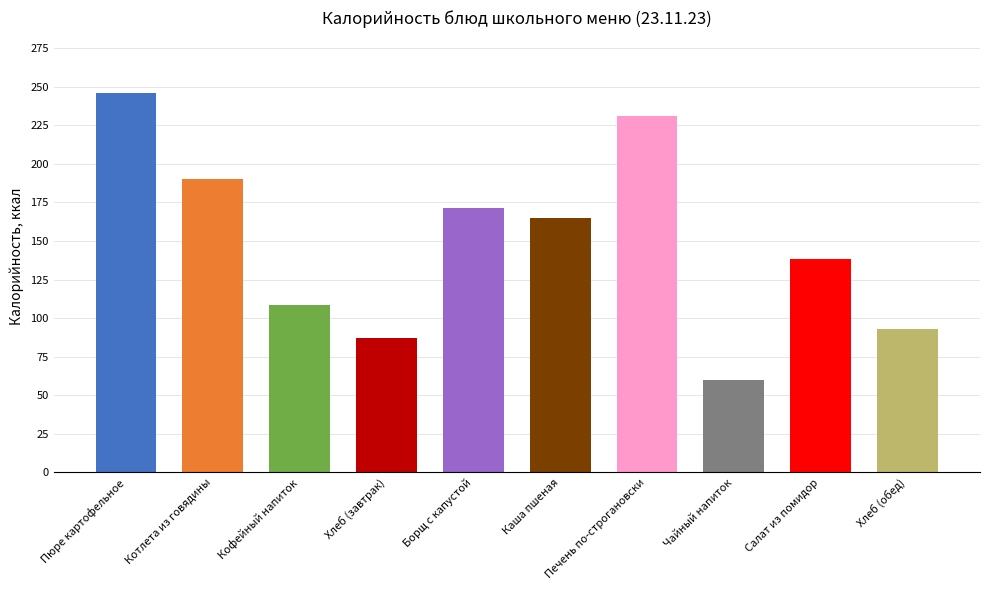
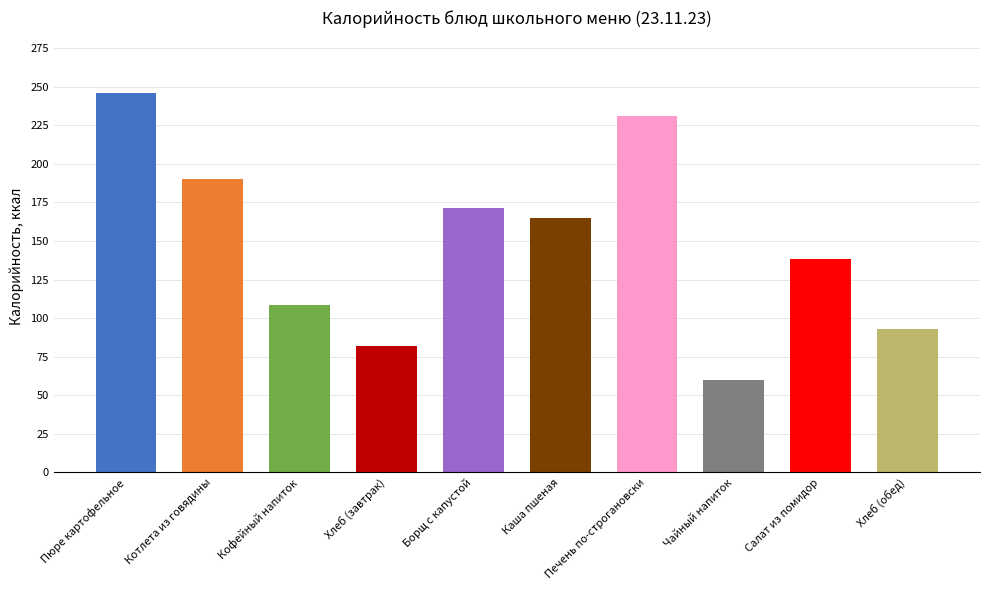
  {
    "Пюре картофельное": 246,
    "Котлета из говядины": 190,
    "Кофейный напиток": 109,
-   "Хлеб (завтрак)": 87,
+   "Хлеб (завтрак)": 82,
    "Борщ с капустой": 171,
    "Каша пшеная": 165,
    "Печень по-строгановски": 231,
    "Чайный напиток": 60,
    "Салат из помидор": 138,
    "Хлеб (обед)": 93
  }
